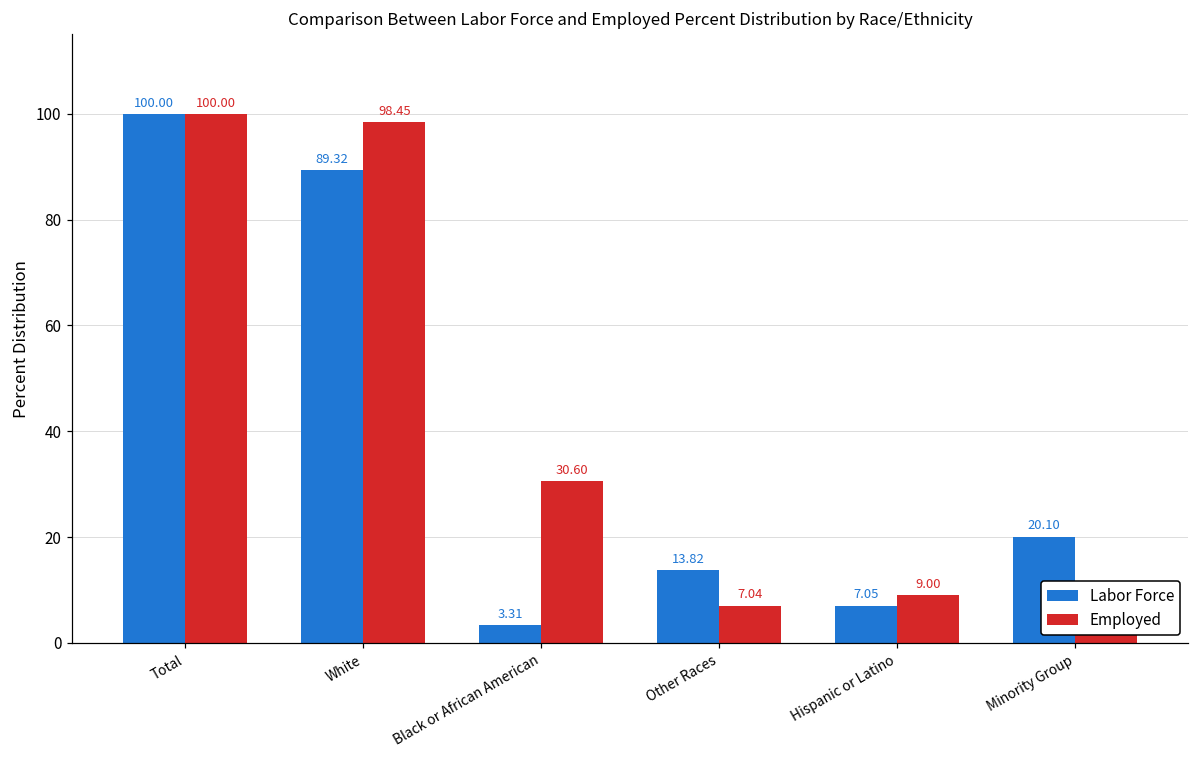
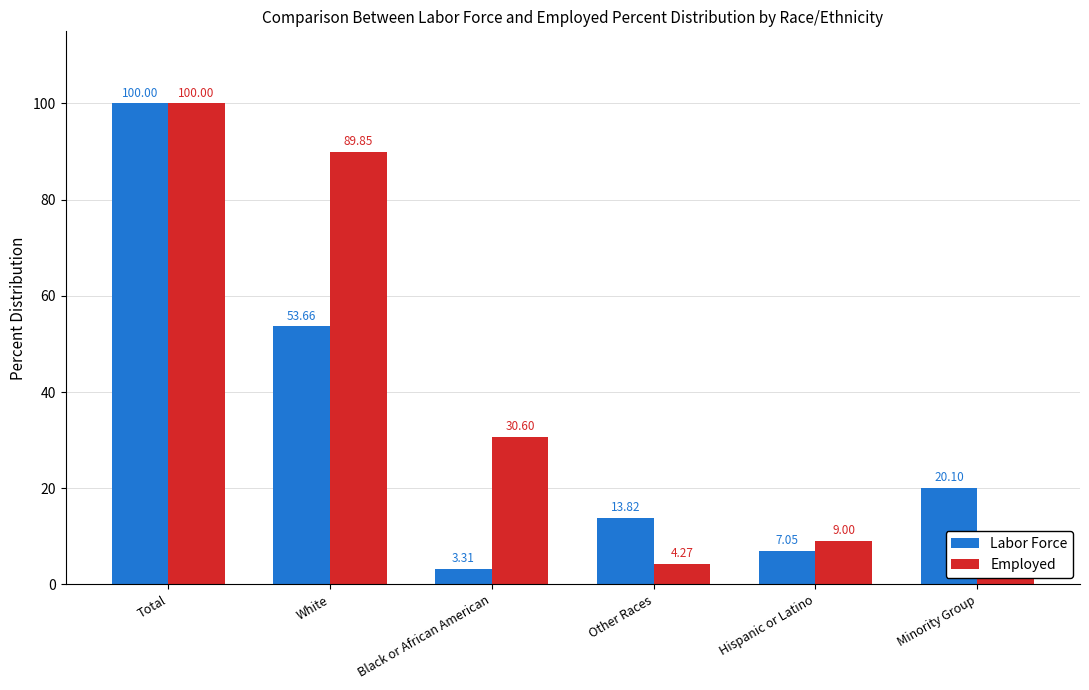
  {
    "Labor Force": {
      "Total": 100.00,
-     "White": 89.32,
+     "White": 53.66,
      "Black or African American": 3.31,
      "Other Races": 13.82,
      "Hispanic or Latino": 7.05,
      "Minority Group": 20.10
    },
    "Employed": {
      "Total": 100.00,
-     "White": 98.45,
+     "White": 89.85,
      "Black or African American": 30.60,
-     "Other Races": 7.04,
+     "Other Races": 4.27,
      "Hispanic or Latino": 9.00
    }
  }
